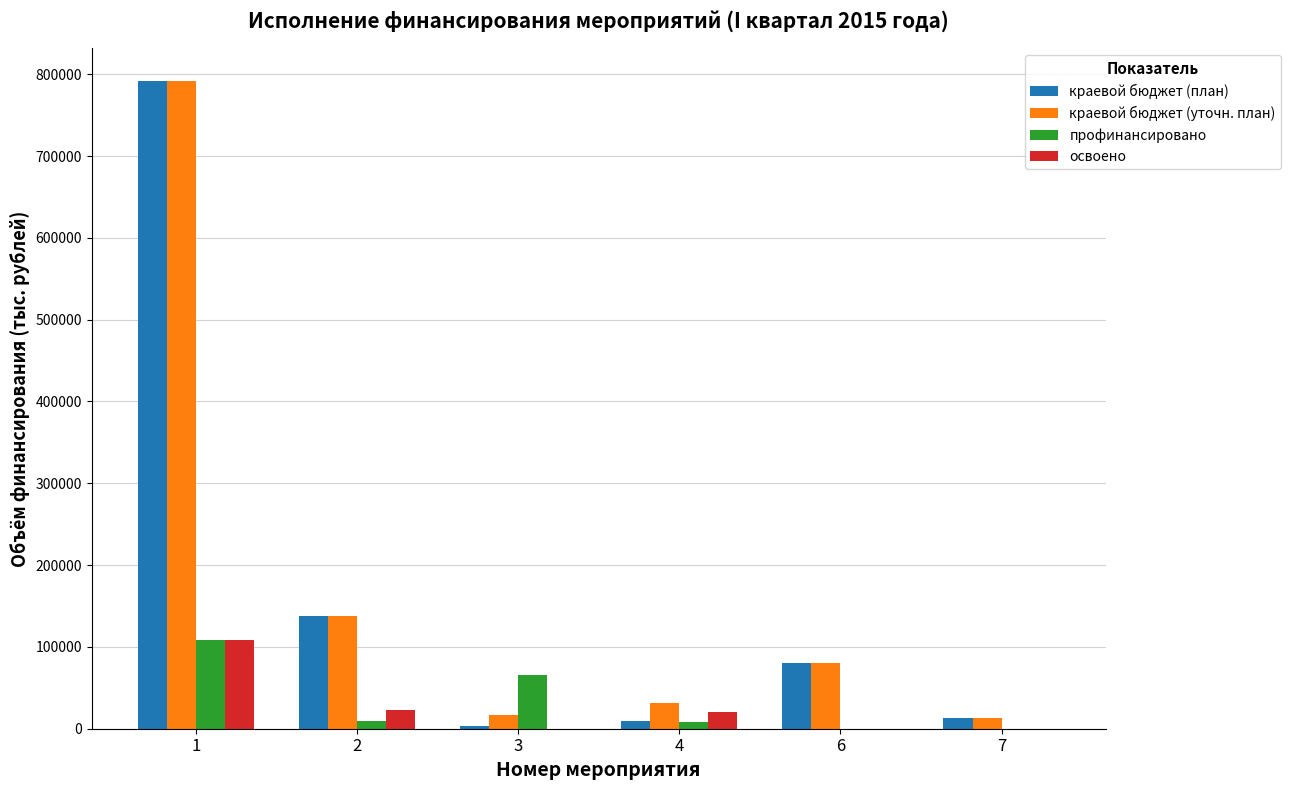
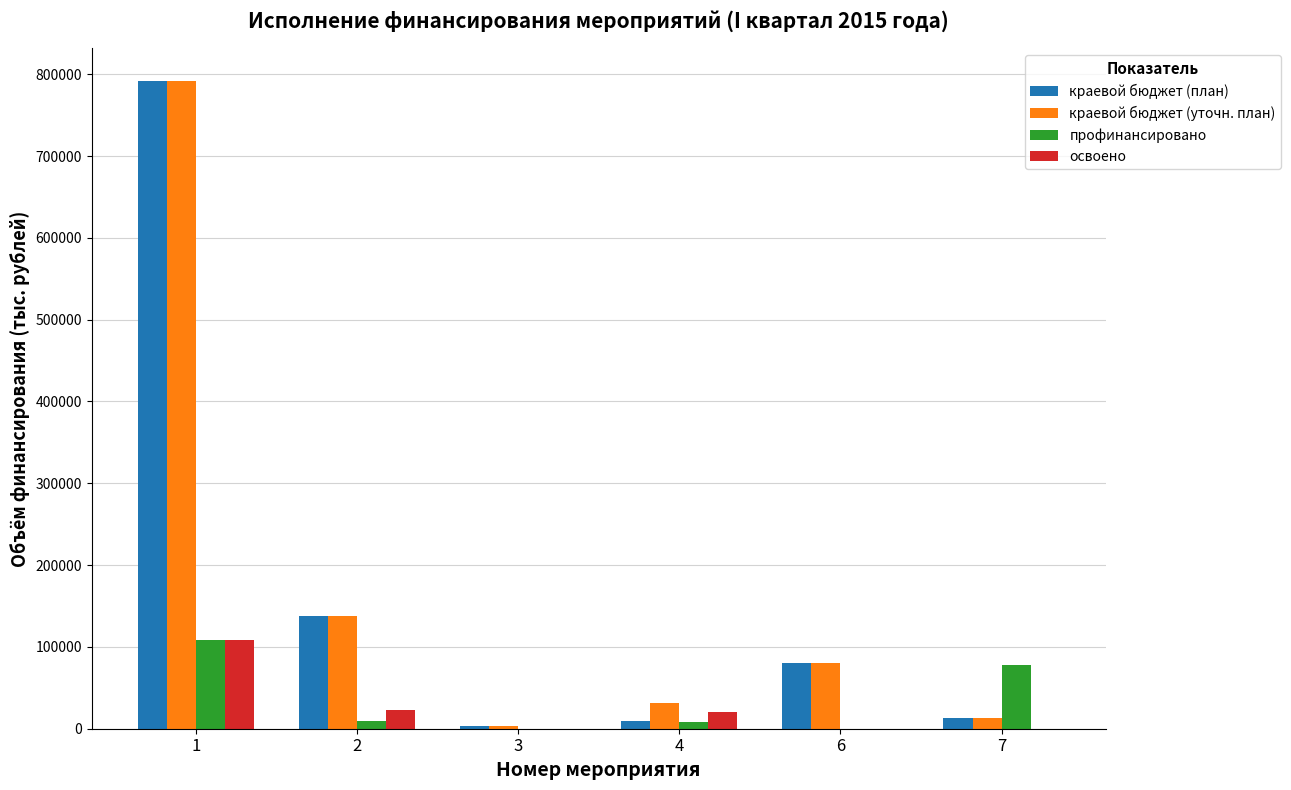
  {
    "краевой бюджет (план)": {
      "1": 790000,
      "2": 140000,
      "3": 0,
      "4": 10000,
      "6": 80000,
      "7": 10000
    },
    "краевой бюджет (уточн. план)": {
      "1": 790000,
      "2": 140000,
-     "3": 20000,
+     "3": 0,
      "4": 30000,
      "6": 80000,
      "7": 10000
    },
    "профинансировано": {
      "1": 110000,
      "2": 10000,
-     "3": 70000,
+     "3": 0,
      "4": 10000,
      "6": 0,
-     "7": 0
+     "7": 80000
    },
    "освоено": {
      "1": 110000,
      "2": 20000,
      "3": 0,
      "4": 20000,
      "6": 0,
      "7": 0
    }
  }
